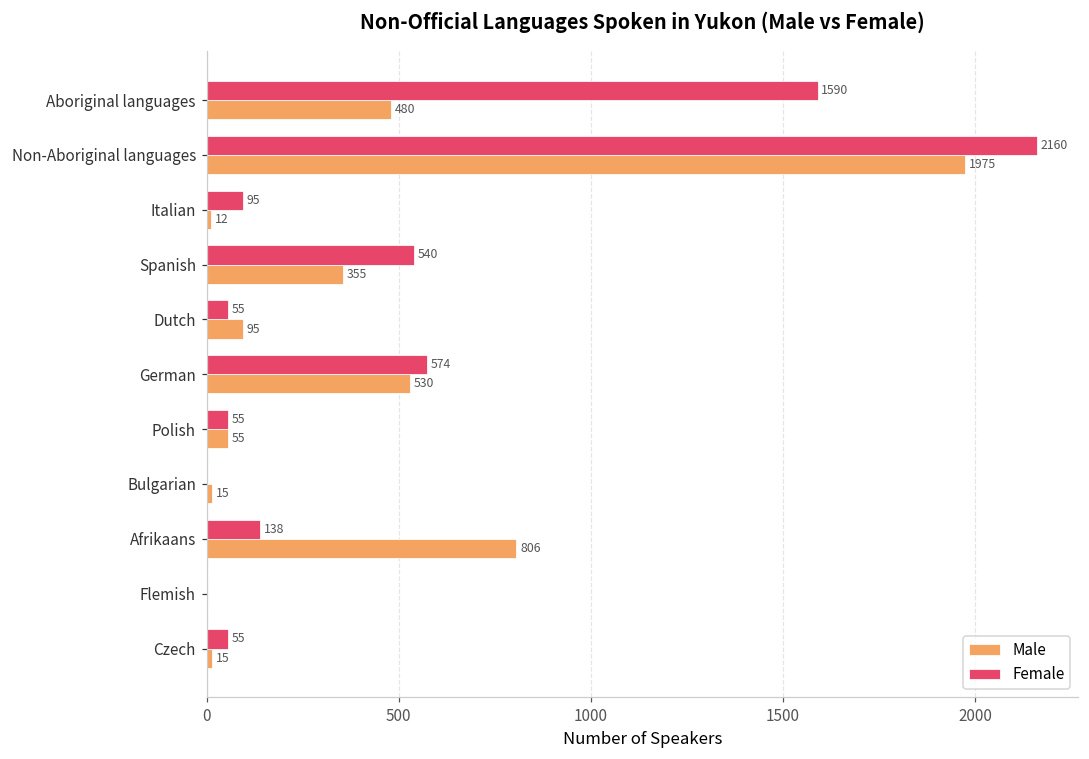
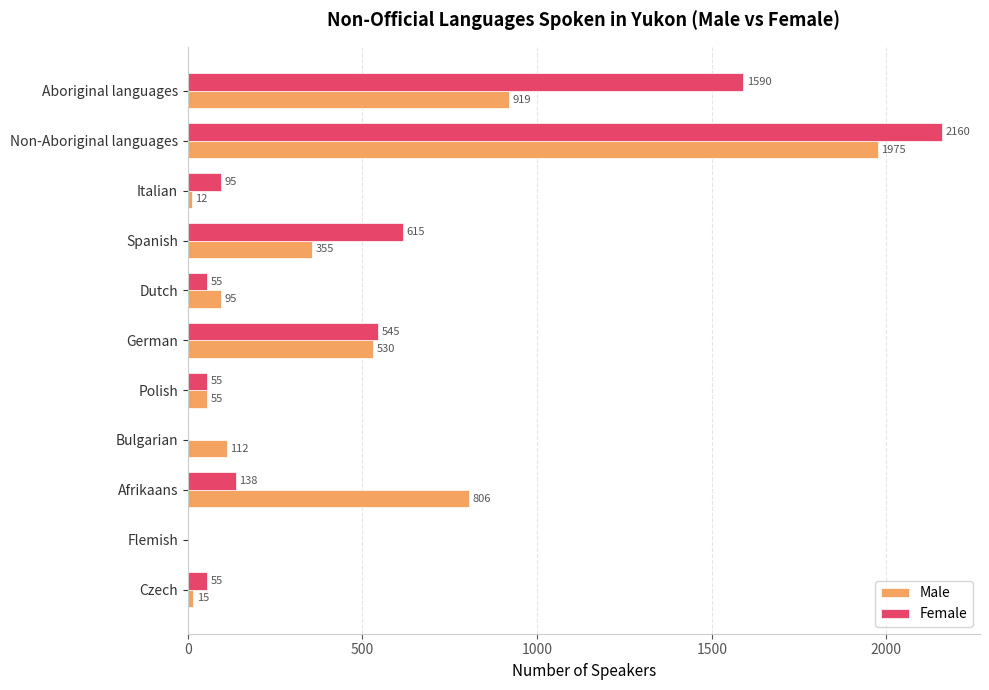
  {
    "Male": {
-     "Aboriginal languages": 480,
+     "Aboriginal languages": 919,
      "Non-Aboriginal languages": 1975,
      "Italian": 12,
      "Spanish": 355,
      "Dutch": 95,
      "German": 530,
      "Polish": 55,
-     "Bulgarian": 15,
+     "Bulgarian": 112,
      "Afrikaans": 806,
      "Czech": 15
    },
    "Female": {
      "Aboriginal languages": 1590,
      "Non-Aboriginal languages": 2160,
      "Italian": 95,
-     "Spanish": 540,
+     "Spanish": 615,
      "Dutch": 55,
-     "German": 574,
+     "German": 545,
      "Polish": 55,
      "Afrikaans": 138,
      "Czech": 55
    }
  }
